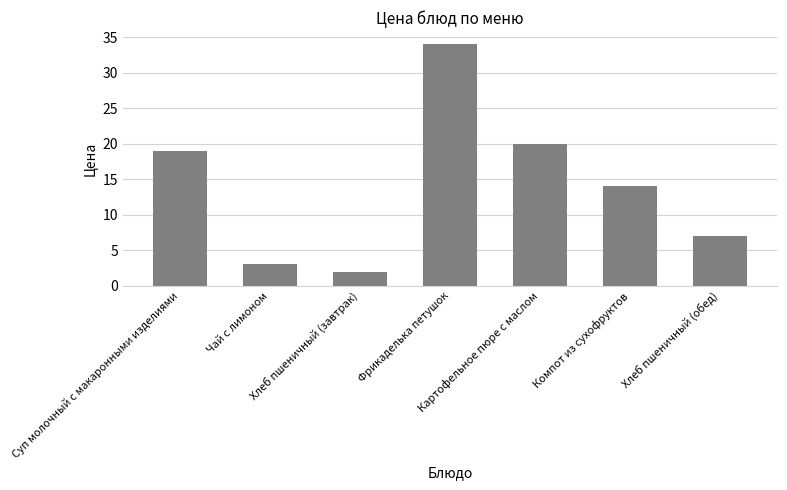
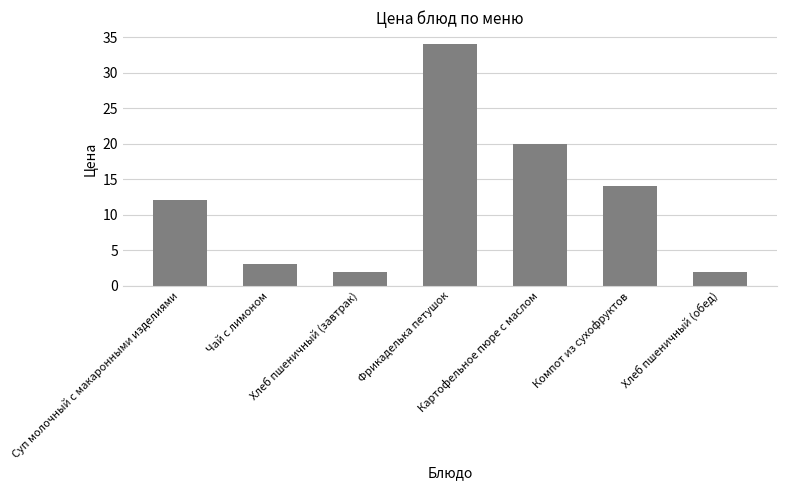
  {
-   "Суп молочный с макаронными изделиями": 19,
+   "Суп молочный с макаронными изделиями": 12,
    "Чай с лимоном": 3,
    "Хлеб пшеничный (завтрак)": 2,
    "Фрикаделька петушок": 34,
    "Картофельное пюре с маслом": 20,
    "Компот из сухофруктов": 14,
-   "Хлеб пшеничный (обед)": 7
+   "Хлеб пшеничный (обед)": 2
  }
